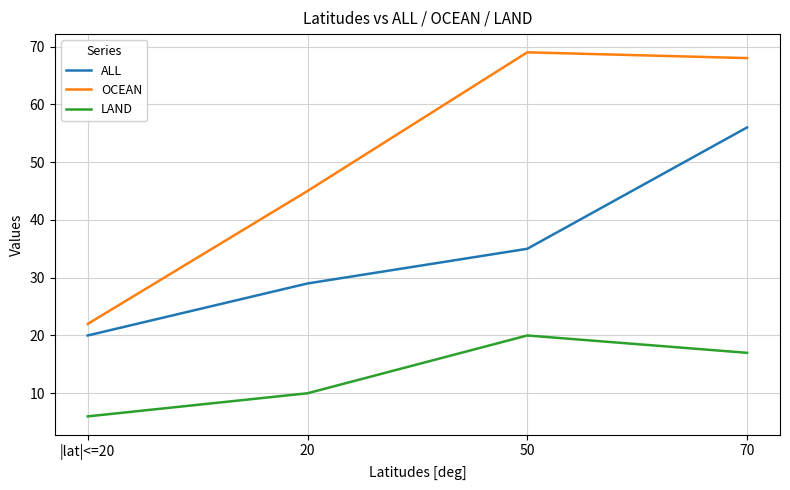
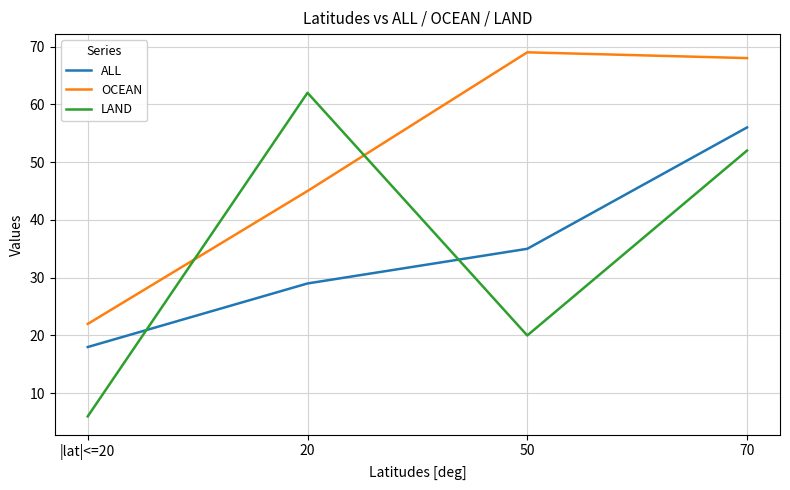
  {
    "ALL": {
-     "|lat|<=20": 20,
+     "|lat|<=20": 18,
      "20": 29,
      "50": 35,
      "70": 56
    },
    "OCEAN": {
      "|lat|<=20": 22,
      "20": 45,
      "50": 69,
      "70": 68
    },
    "LAND": {
      "|lat|<=20": 6,
-     "20": 10,
+     "20": 62,
      "50": 20,
-     "70": 17
+     "70": 52
    }
  }
